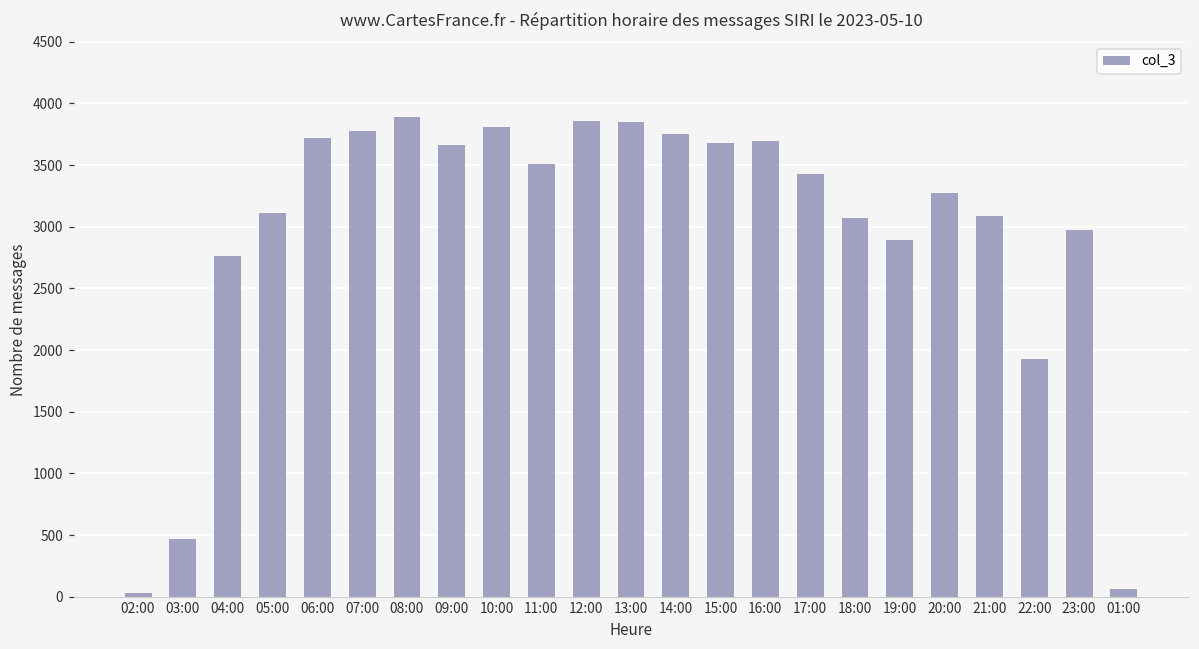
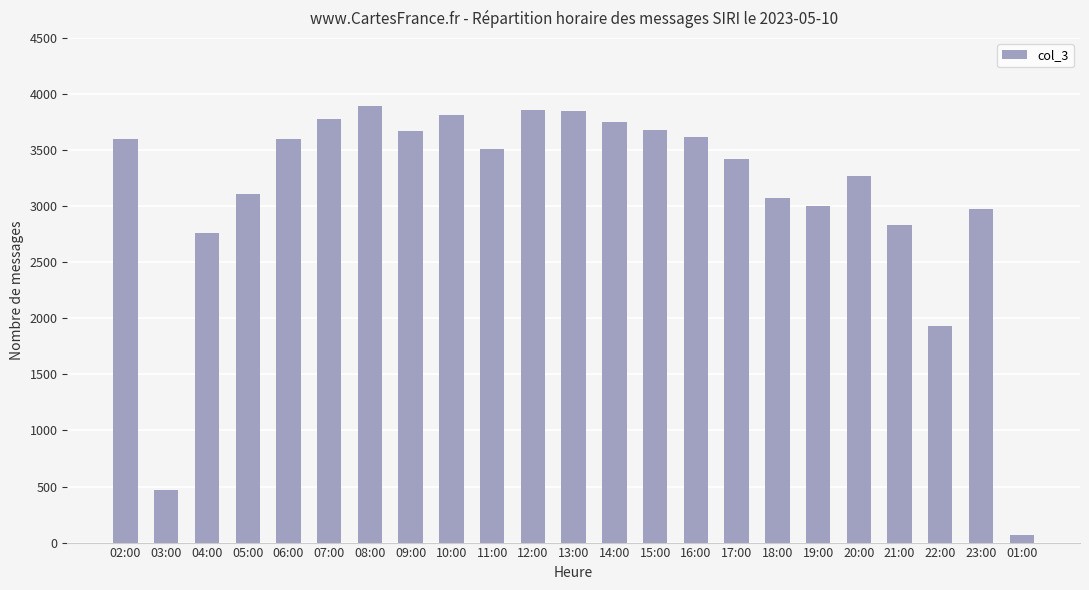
  {
-   "02:00": 40,
+   "02:00": 3600,
    "03:00": 470,
    "04:00": 2760,
    "05:00": 3110,
-   "06:00": 3720,
+   "06:00": 3600,
    "07:00": 3780,
    "08:00": 3890,
    "09:00": 3670,
    "10:00": 3810,
    "11:00": 3510,
    "12:00": 3850,
    "13:00": 3850,
    "14:00": 3760,
    "15:00": 3680,
-   "16:00": 3700,
+   "16:00": 3620,
    "17:00": 3420,
    "18:00": 3070,
-   "19:00": 2890,
+   "19:00": 3010,
    "20:00": 3270,
-   "21:00": 3090,
+   "21:00": 2830,
    "22:00": 1930,
    "23:00": 2980,
    "01:00": 70
  }
